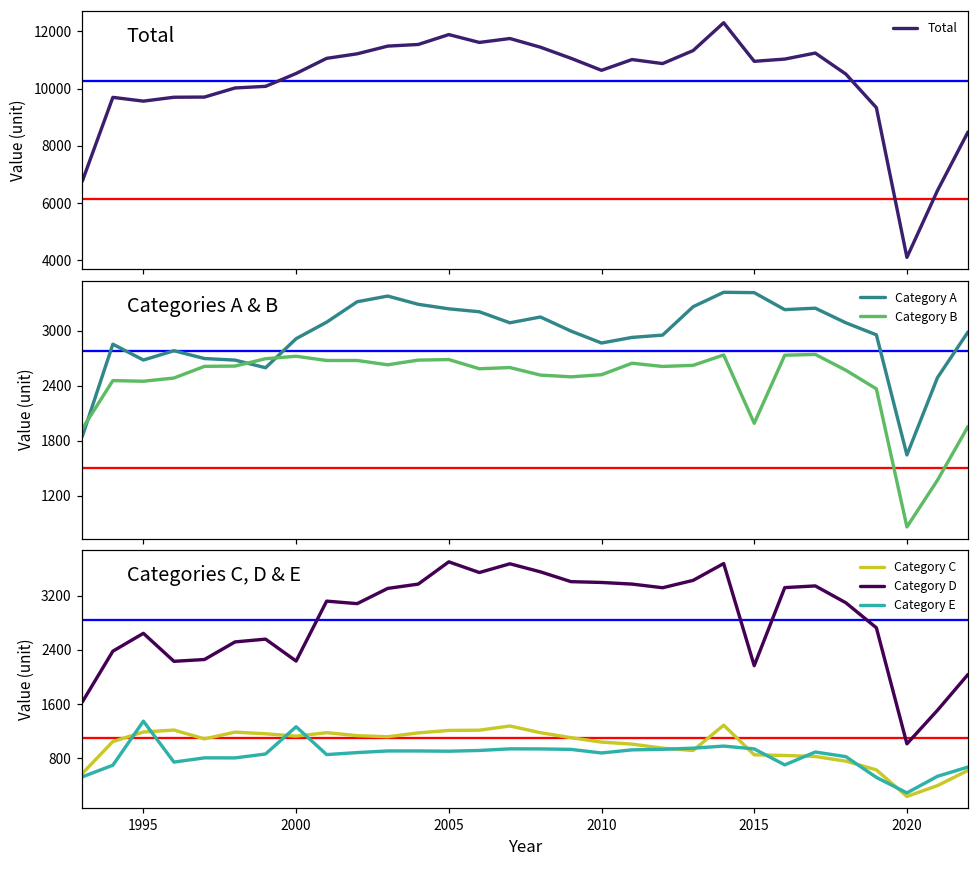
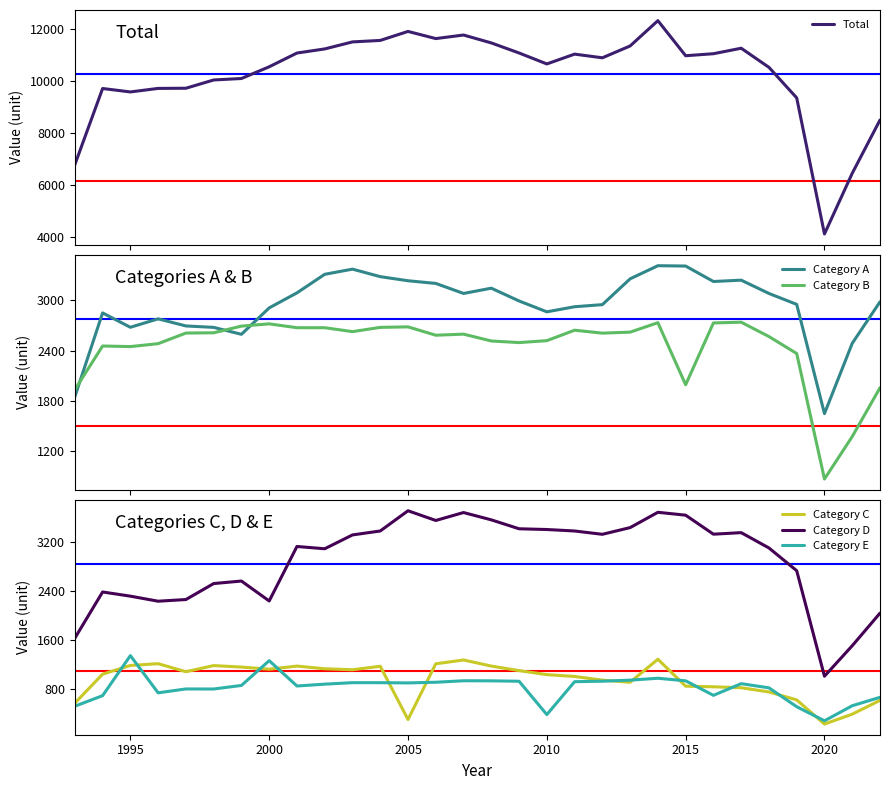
  {
    "Categories C, D & E": {
      "Category C": {
        "1995": 1200,
        "2000": 1100,
-       "2005": 1200,
+       "2005": 300,
        "2010": 1000,
        "2015": 900,
        "2020": 200
      },
      "Category D": {
-       "1995": 2600,
+       "1995": 2300,
        "2000": 2200,
        "2005": 3700,
        "2010": 3400,
-       "2015": 2200,
+       "2015": 3600,
        "2020": 1000
      },
      "Category E": {
        "1995": 1300,
        "2000": 1300,
        "2005": 900,
-       "2010": 900,
+       "2010": 400,
        "2015": 900,
        "2020": 300
      }
    }
  }
